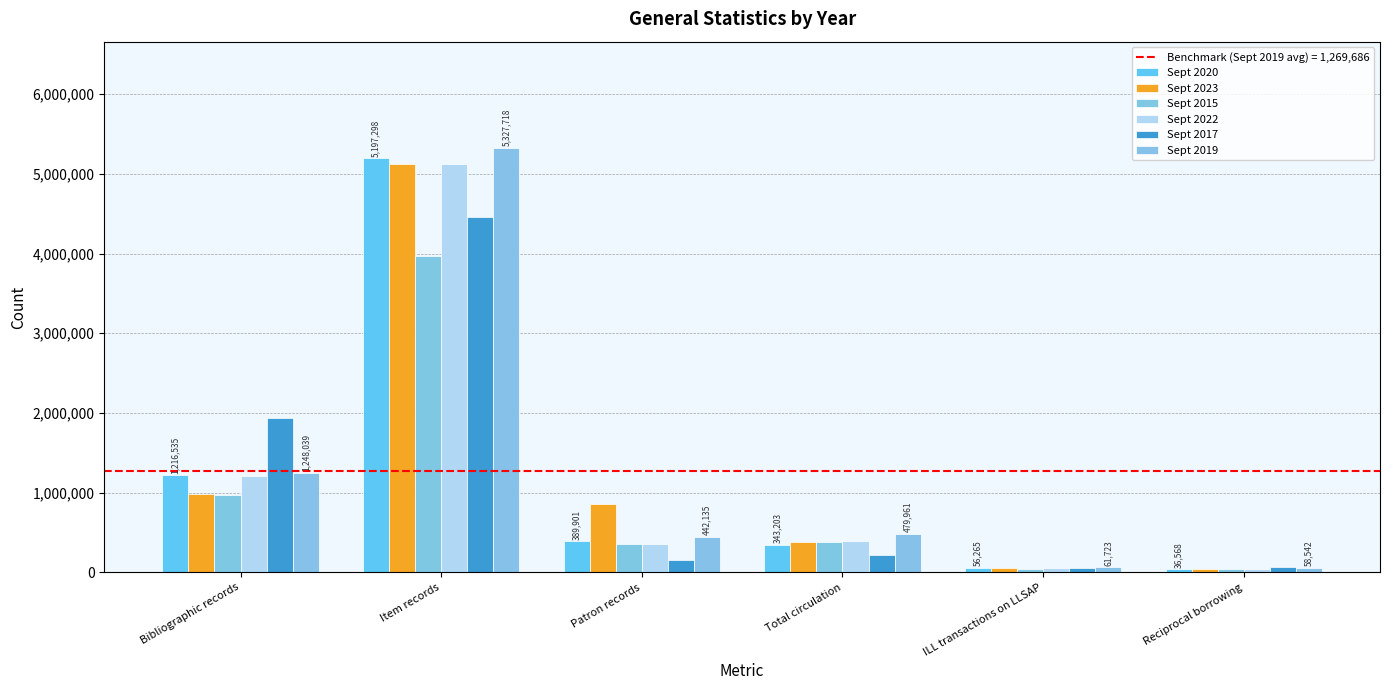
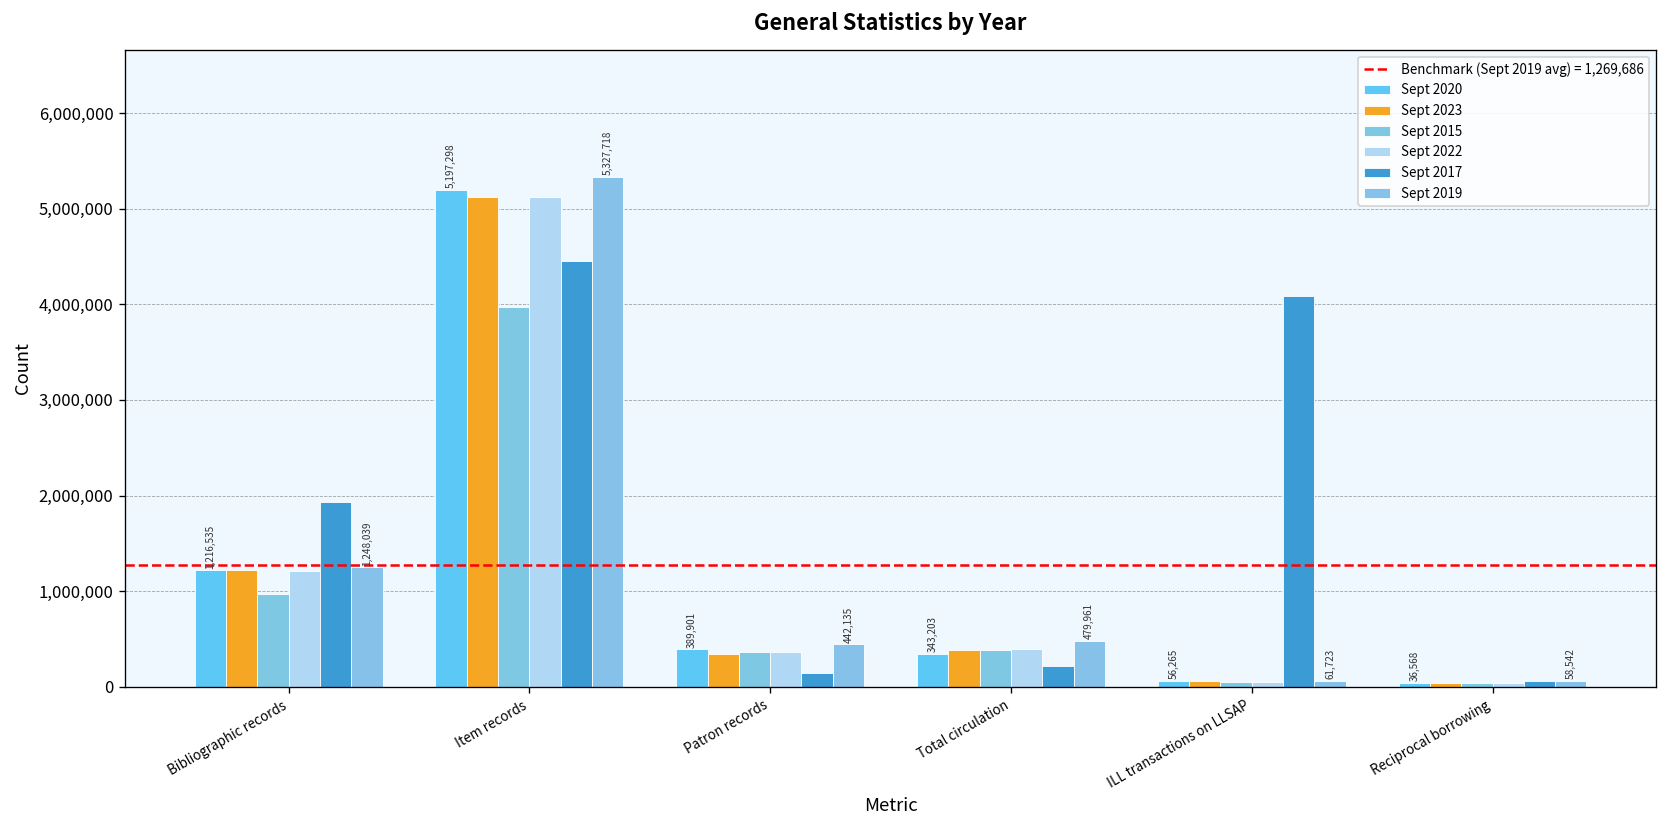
  {
    "Sept 2023": {
-     "Bibliographic records": "1,000,000",
+     "Bibliographic records": "1,200,000",
      "Item records": "5,100,000",
-     "Patron records": "900,000",
+     "Patron records": "300,000",
      "Total circulation": "400,000",
      "ILL transactions on LLSAP": "100,000",
      "Reciprocal borrowing": "0"
    },
    "Sept 2017": {
      "Bibliographic records": "1,900,000",
      "Item records": "4,500,000",
      "Patron records": "100,000",
      "Total circulation": "200,000",
-     "ILL transactions on LLSAP": "100,000",
+     "ILL transactions on LLSAP": "4,100,000",
      "Reciprocal borrowing": "100,000"
    }
  }
